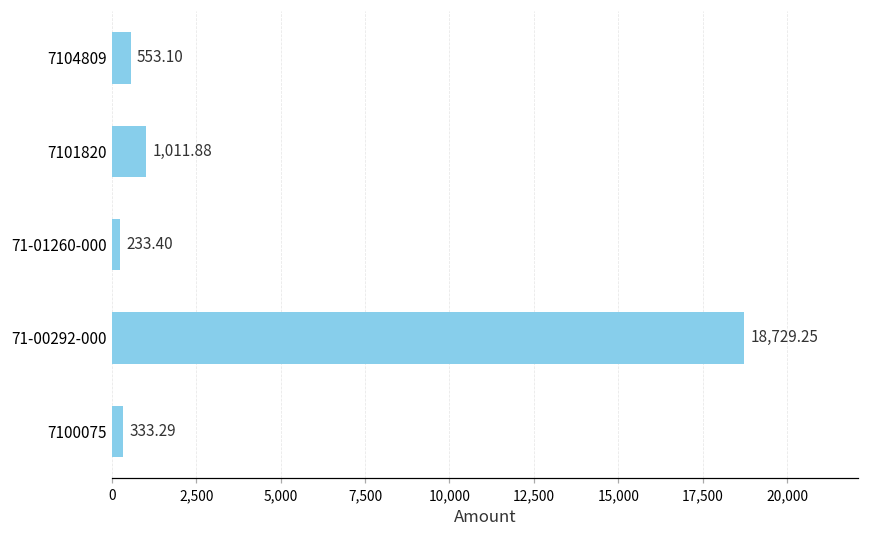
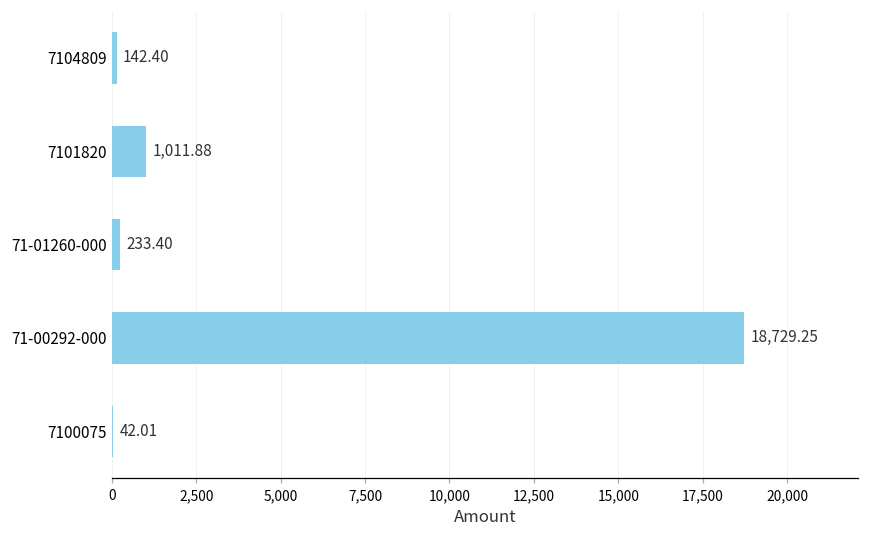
  {
-   "7104809": "553.10",
+   "7104809": "142.40",
    "7101820": "1,011.88",
    "71-01260-000": "233.40",
    "71-00292-000": "18,729.25",
-   "7100075": "333.29"
+   "7100075": "42.01"
  }
